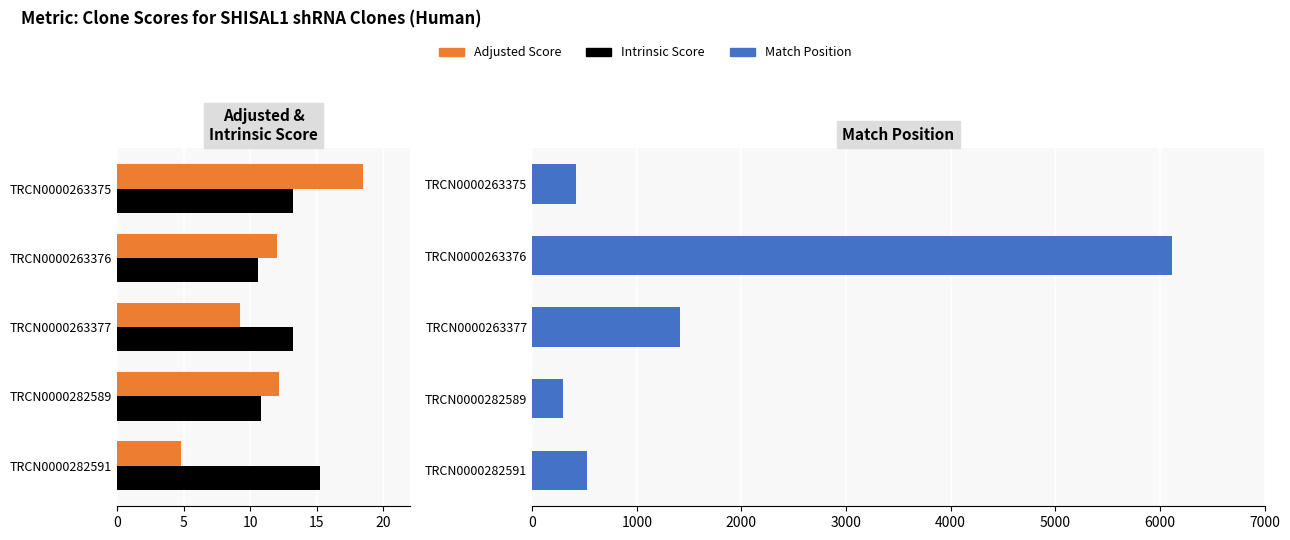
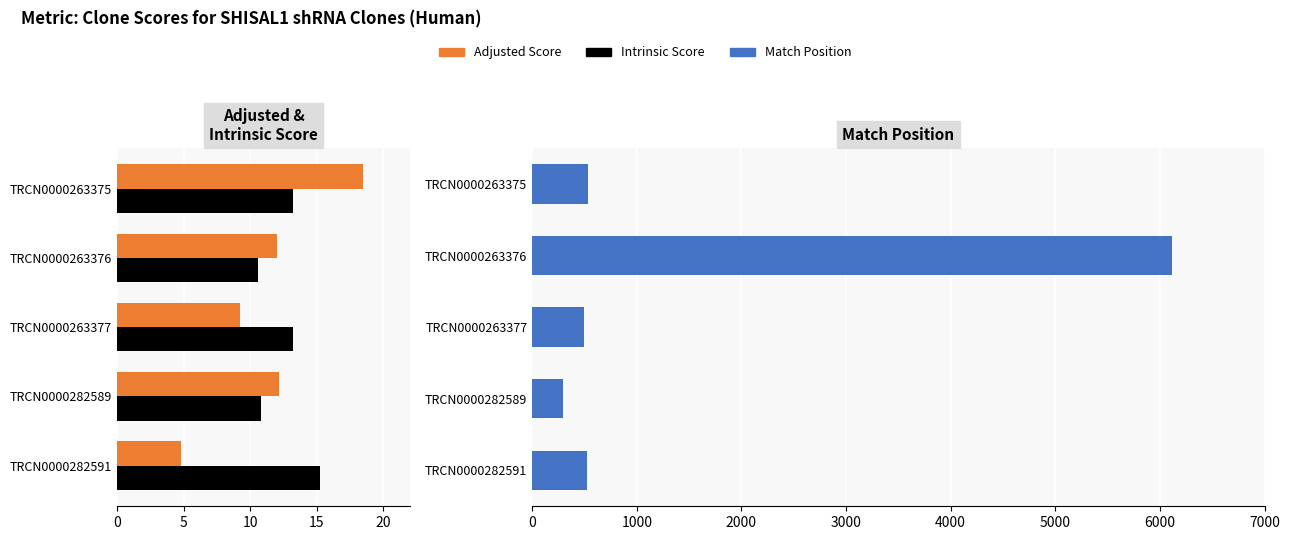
  {
    "Adjusted & Intrinsic Score": {
      "Adjusted Score": {
        "TRCN0000263375": 18.5,
        "TRCN0000263376": 12.0,
        "TRCN0000263377": 9.2,
        "TRCN0000282589": 12.2,
        "TRCN0000282591": 4.8
      },
      "Intrinsic Score": {
        "TRCN0000263375": 13.2,
        "TRCN0000263376": 10.6,
        "TRCN0000263377": 13.2,
        "TRCN0000282589": 10.8,
        "TRCN0000282591": 15.2
      }
    },
    "Match Position": {
-     "TRCN0000263375": 420,
+     "TRCN0000263375": 540,
      "TRCN0000263376": 6120,
-     "TRCN0000263377": 1410,
+     "TRCN0000263377": 500,
      "TRCN0000282589": 300,
      "TRCN0000282591": 530
    }
  }
